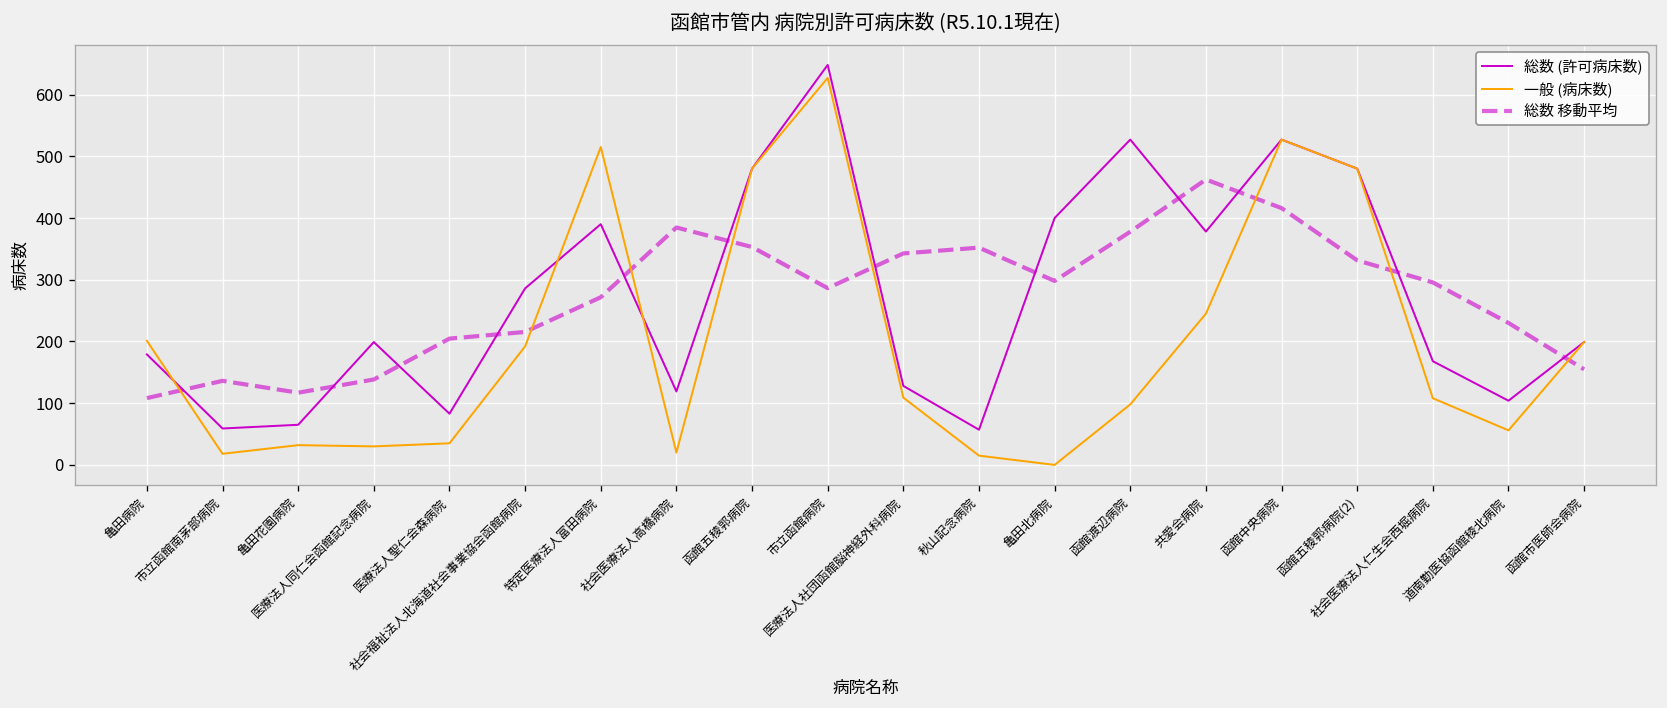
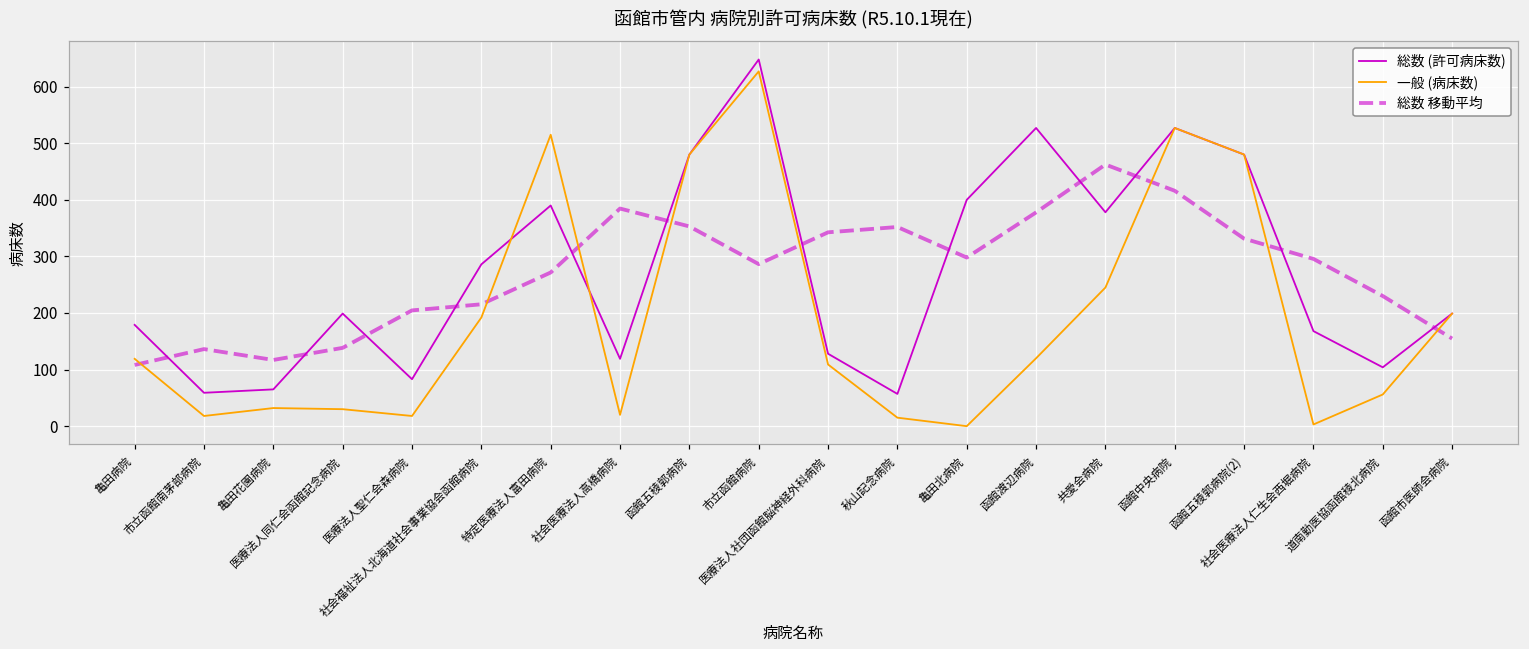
  {
    "一般 (病床数)": {
-     "亀田病院": 200,
+     "亀田病院": 120,
      "市立函館南茅部病院": 20,
      "亀田花園病院": 30,
      "医療法人同仁会函館記念病院": 30,
-     "医療法人聖仁会森病院": 40,
+     "医療法人聖仁会森病院": 20,
      "社会福祉法人北海道社会事業協会函館病院": 190,
      "特定医療法人富田病院": 520,
      "社会医療法人高橋病院": 20,
      "市立函館病院": 630,
      "医療法人社団函館脳神経外科病院": 110,
      "秋山記念病院": 20,
      "亀田北病院": 0,
-     "函館渡辺病院": 100,
+     "函館渡辺病院": 120,
      "共愛会病院": 250,
-     "社会医療法人仁生会西堀病院": 110,
+     "社会医療法人仁生会西堀病院": 0,
      "道南勤医協函館稜北病院": 60
    }
  }
